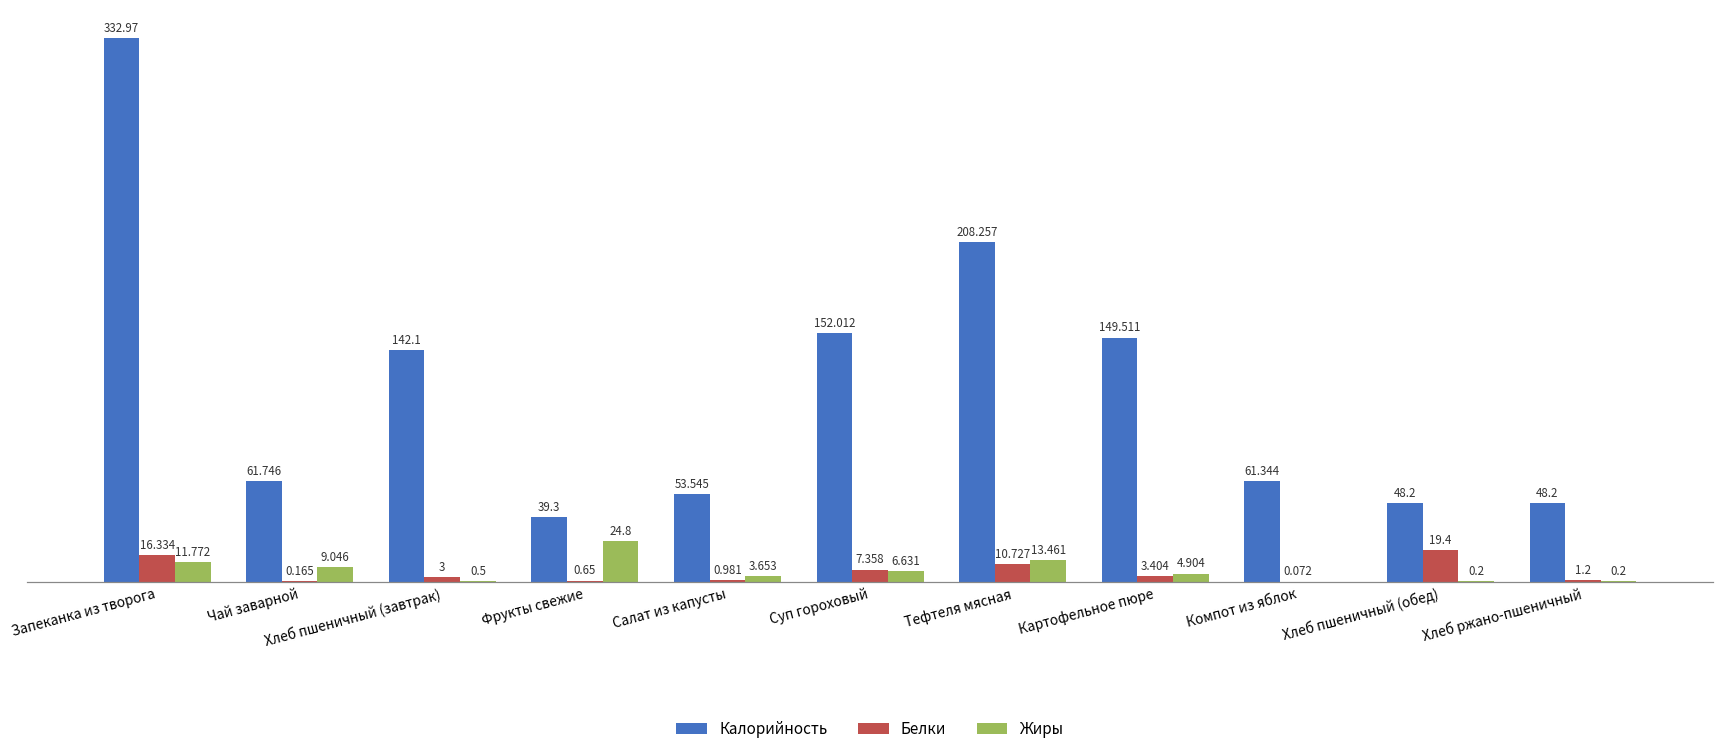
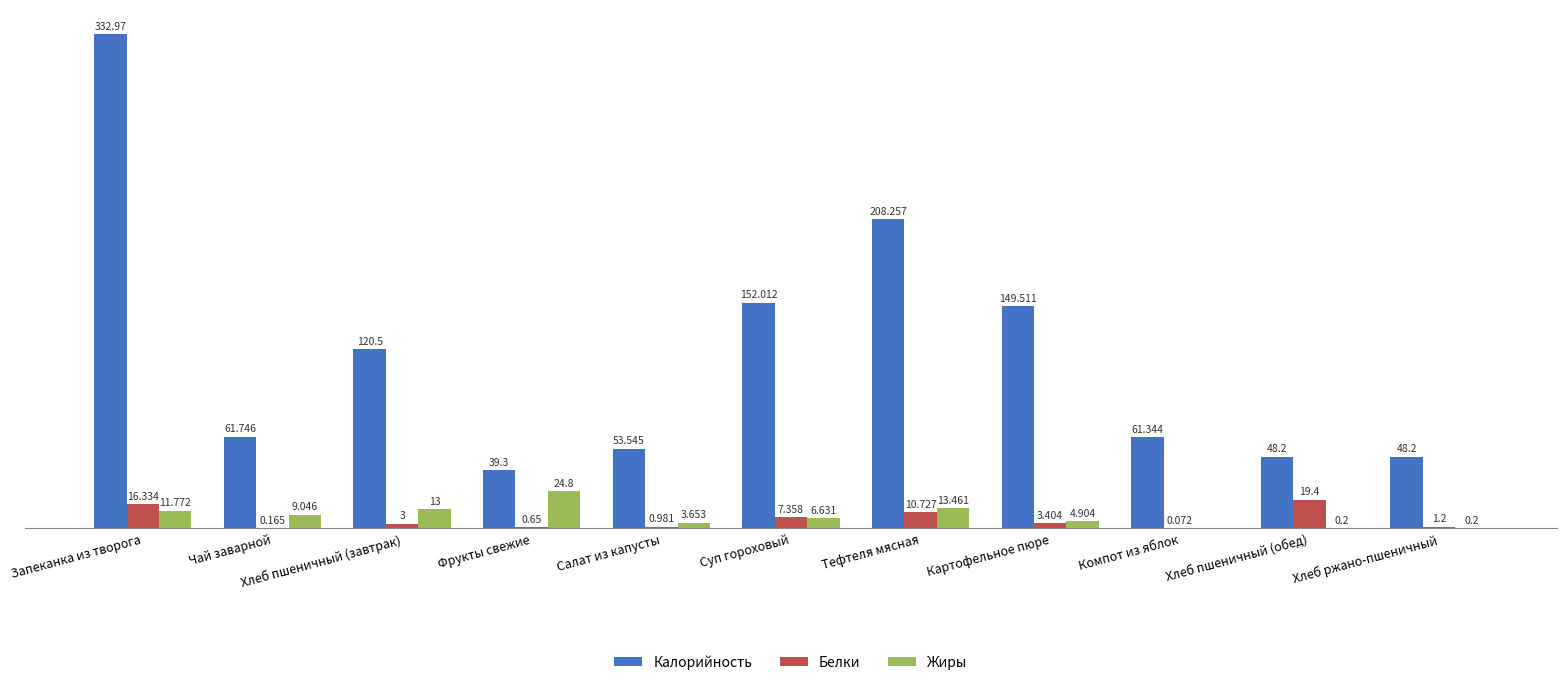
  {
    "Калорийность": {
      "Запеканка из творога": 332.97,
      "Чай заварной": 61.746,
-     "Хлеб пшеничный (завтрак)": 142.1,
+     "Хлеб пшеничный (завтрак)": 120.5,
      "Фрукты свежие": 39.3,
      "Салат из капусты": 53.545,
      "Суп гороховый": 152.012,
      "Тефтеля мясная": 208.257,
      "Картофельное пюре": 149.511,
      "Компот из яблок": 61.344,
      "Хлеб пшеничный (обед)": 48.2,
      "Хлеб ржано-пшеничный": 48.2
    },
    "Белки": {
      "Запеканка из творога": 16.334,
      "Чай заварной": 0.165,
      "Хлеб пшеничный (завтрак)": 3,
      "Фрукты свежие": 0.65,
      "Салат из капусты": 0.981,
      "Суп гороховый": 7.358,
      "Тефтеля мясная": 10.727,
      "Картофельное пюре": 3.404,
      "Компот из яблок": 0.072,
      "Хлеб пшеничный (обед)": 19.4,
      "Хлеб ржано-пшеничный": 1.2
    },
    "Жиры": {
      "Запеканка из творога": 11.772,
      "Чай заварной": 9.046,
-     "Хлеб пшеничный (завтрак)": 0.5,
+     "Хлеб пшеничный (завтрак)": 13,
      "Фрукты свежие": 24.8,
      "Салат из капусты": 3.653,
      "Суп гороховый": 6.631,
      "Тефтеля мясная": 13.461,
      "Картофельное пюре": 4.904,
      "Хлеб пшеничный (обед)": 0.2,
      "Хлеб ржано-пшеничный": 0.2
    }
  }
